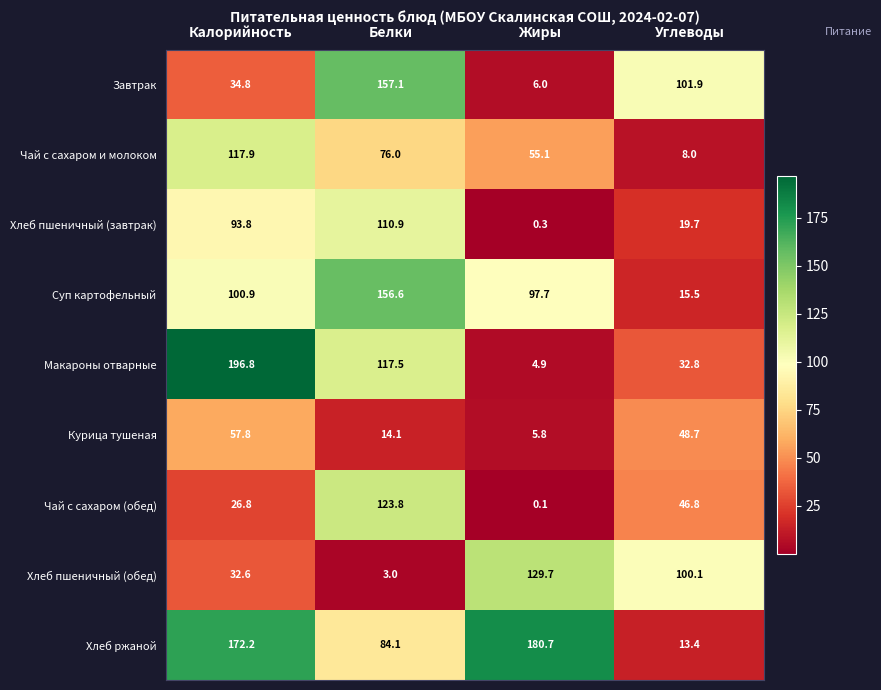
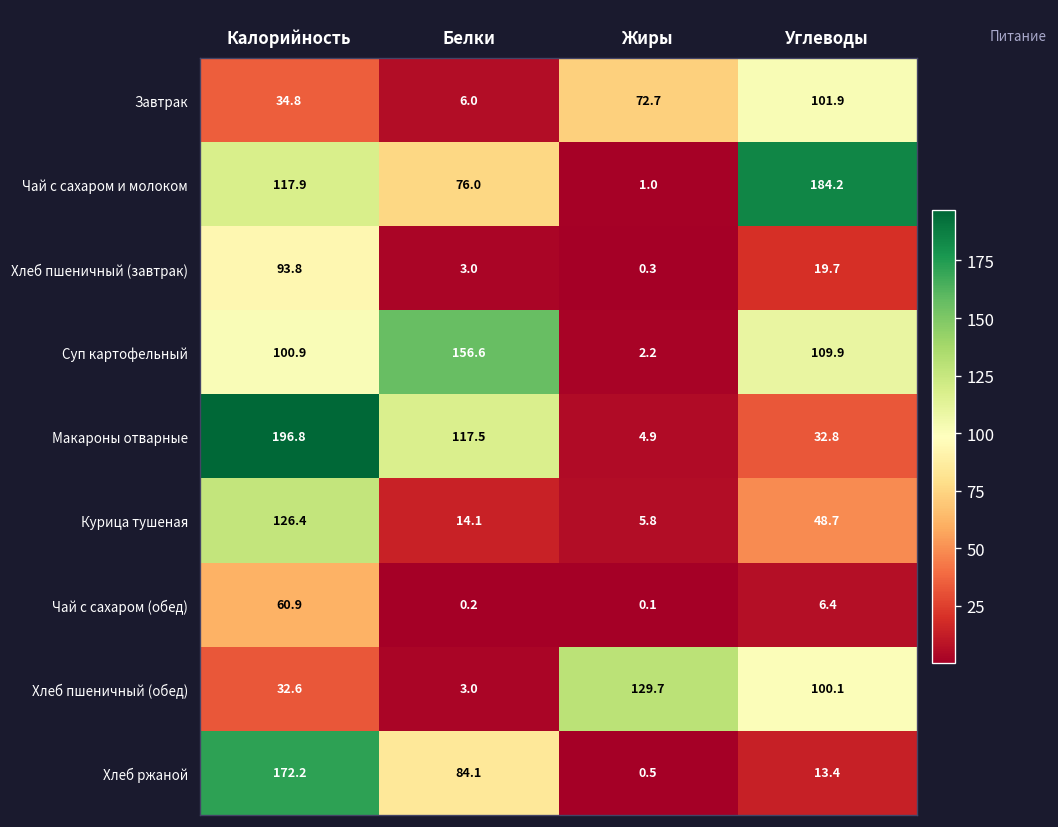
  {
    "Завтрак": {
      "Калорийность": 34.8,
-     "Белки": 157.1,
-     "Жиры": 6.0,
+     "Белки": 6.0,
+     "Жиры": 72.7,
      "Углеводы": 101.9
    },
    "Чай с сахаром и молоком": {
      "Калорийность": 117.9,
      "Белки": 76.0,
-     "Жиры": 55.1,
-     "Углеводы": 8.0
+     "Жиры": 1.0,
+     "Углеводы": 184.2
    },
    "Хлеб пшеничный (завтрак)": {
      "Калорийность": 93.8,
-     "Белки": 110.9,
+     "Белки": 3.0,
      "Жиры": 0.3,
      "Углеводы": 19.7
    },
    "Суп картофельный": {
      "Калорийность": 100.9,
      "Белки": 156.6,
-     "Жиры": 97.7,
-     "Углеводы": 15.5
+     "Жиры": 2.2,
+     "Углеводы": 109.9
    },
    "Макароны отварные": {
      "Калорийность": 196.8,
      "Белки": 117.5,
      "Жиры": 4.9,
      "Углеводы": 32.8
    },
    "Курица тушеная": {
-     "Калорийность": 57.8,
+     "Калорийность": 126.4,
      "Белки": 14.1,
      "Жиры": 5.8,
      "Углеводы": 48.7
    },
    "Чай с сахаром (обед)": {
-     "Калорийность": 26.8,
-     "Белки": 123.8,
+     "Калорийность": 60.9,
+     "Белки": 0.2,
      "Жиры": 0.1,
-     "Углеводы": 46.8
+     "Углеводы": 6.4
    },
    "Хлеб пшеничный (обед)": {
      "Калорийность": 32.6,
      "Белки": 3.0,
      "Жиры": 129.7,
      "Углеводы": 100.1
    },
    "Хлеб ржаной": {
      "Калорийность": 172.2,
      "Белки": 84.1,
-     "Жиры": 180.7,
+     "Жиры": 0.5,
      "Углеводы": 13.4
    }
  }
